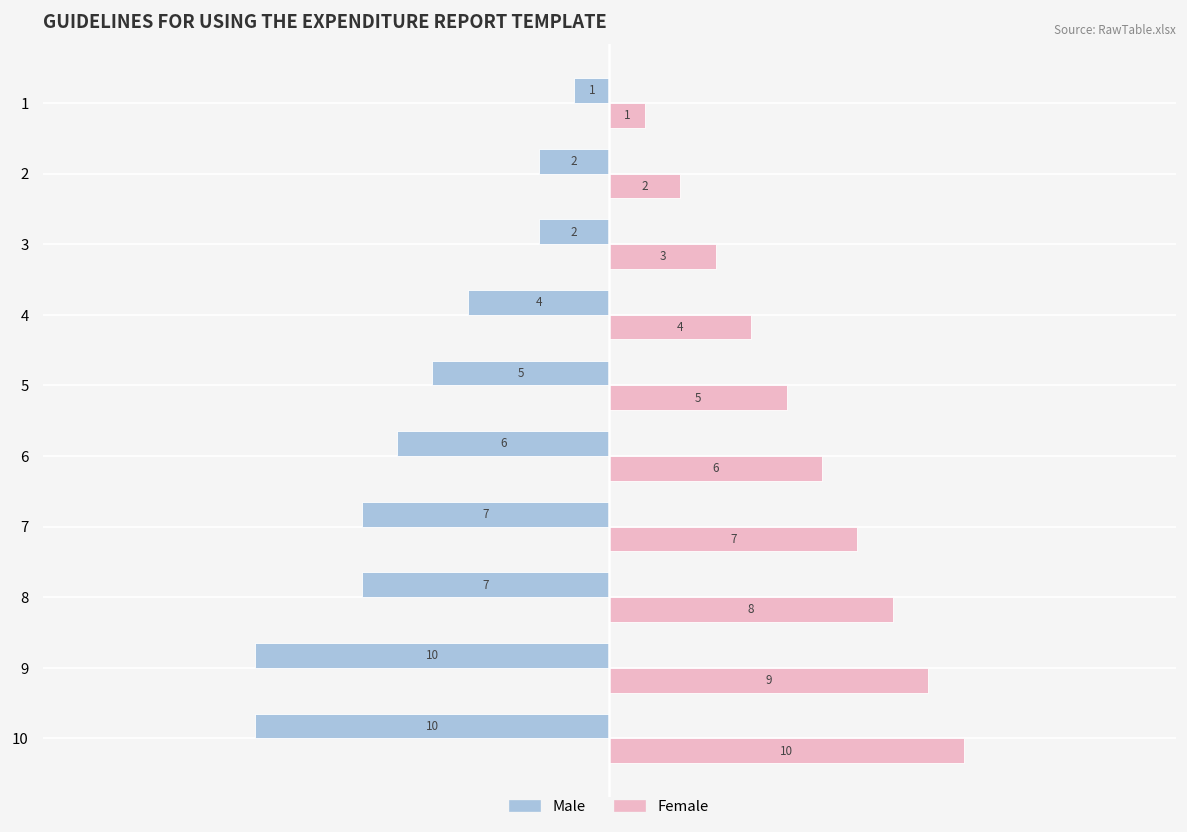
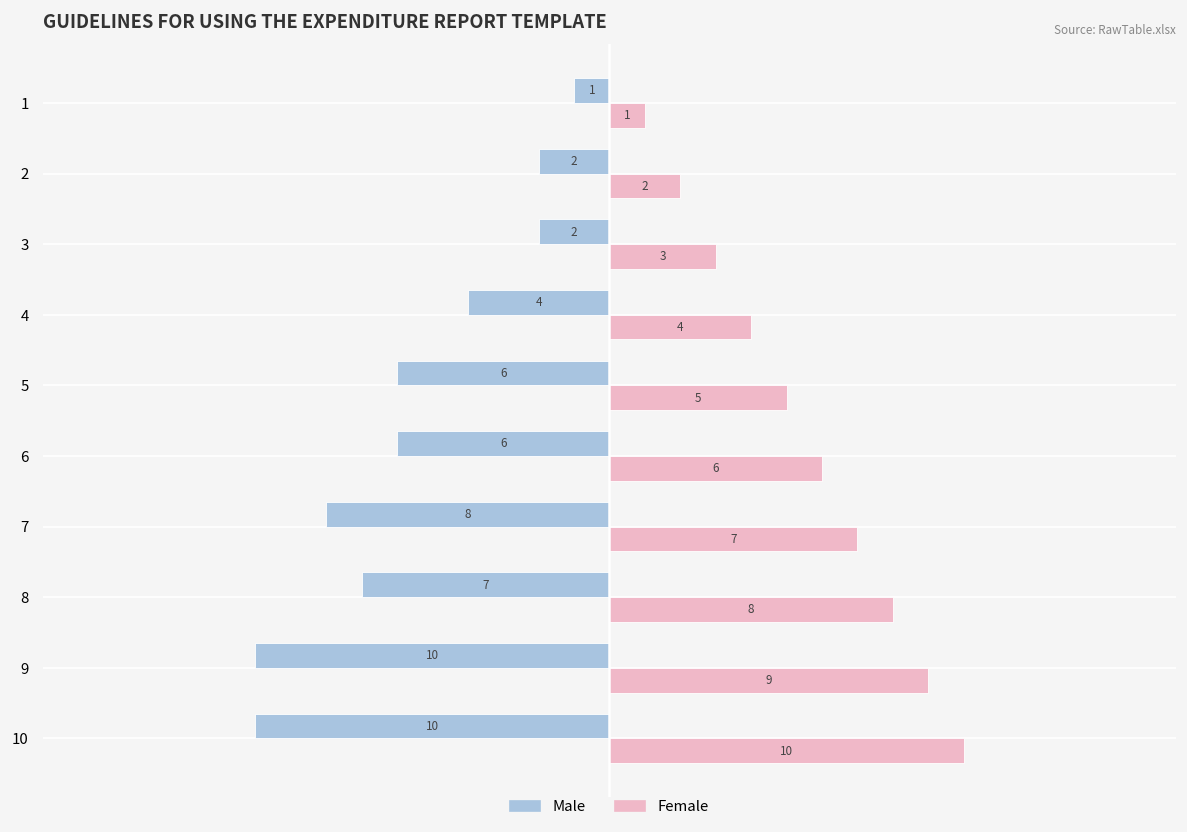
  {
    "Male": {
-     "5": 5,
-     "7": 7
+     "5": 6,
+     "7": 8
    },
    "Female": {
      "1": 1,
      "2": 2,
      "3": 3,
      "4": 4,
      "5": 5,
      "6": 6,
      "7": 7,
      "8": 8,
      "9": 9,
      "10": 10
    }
  }
